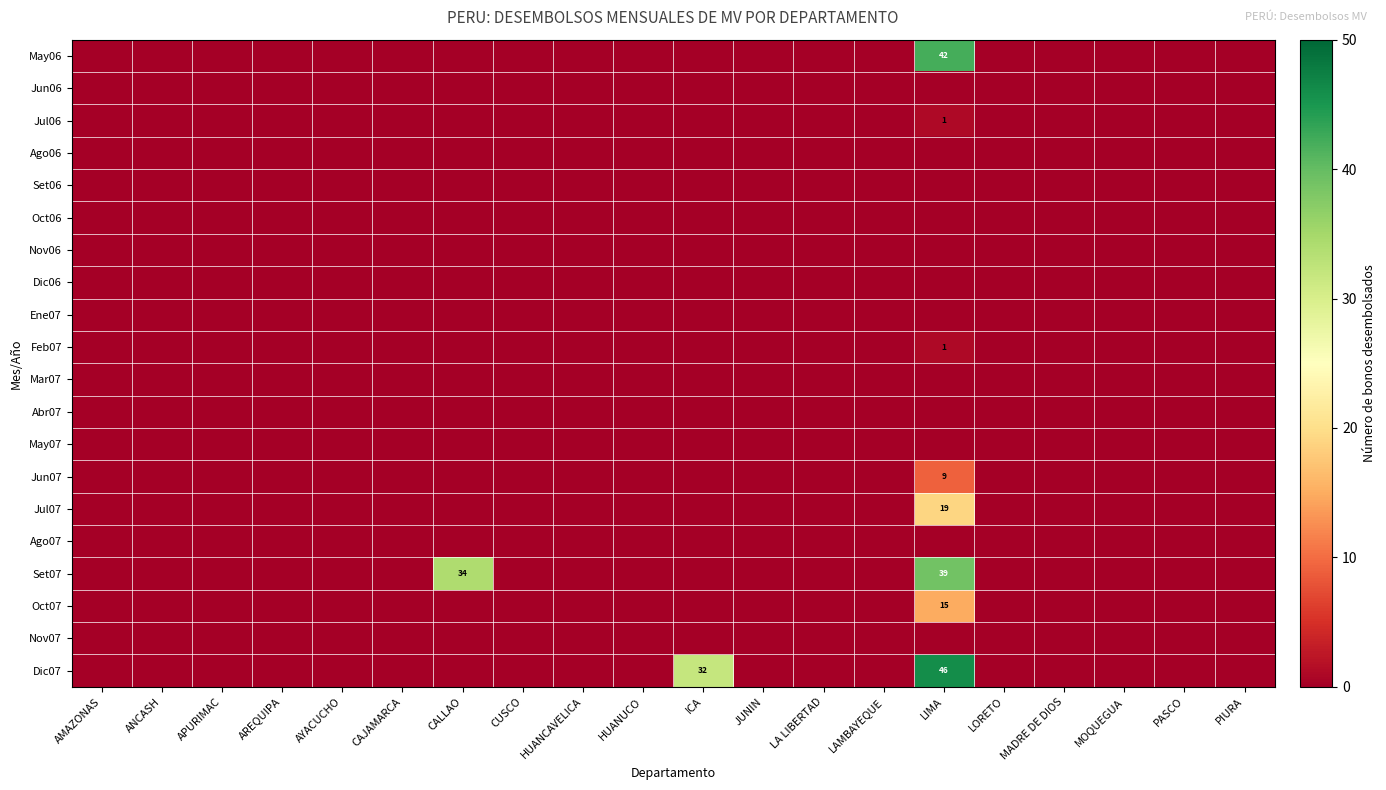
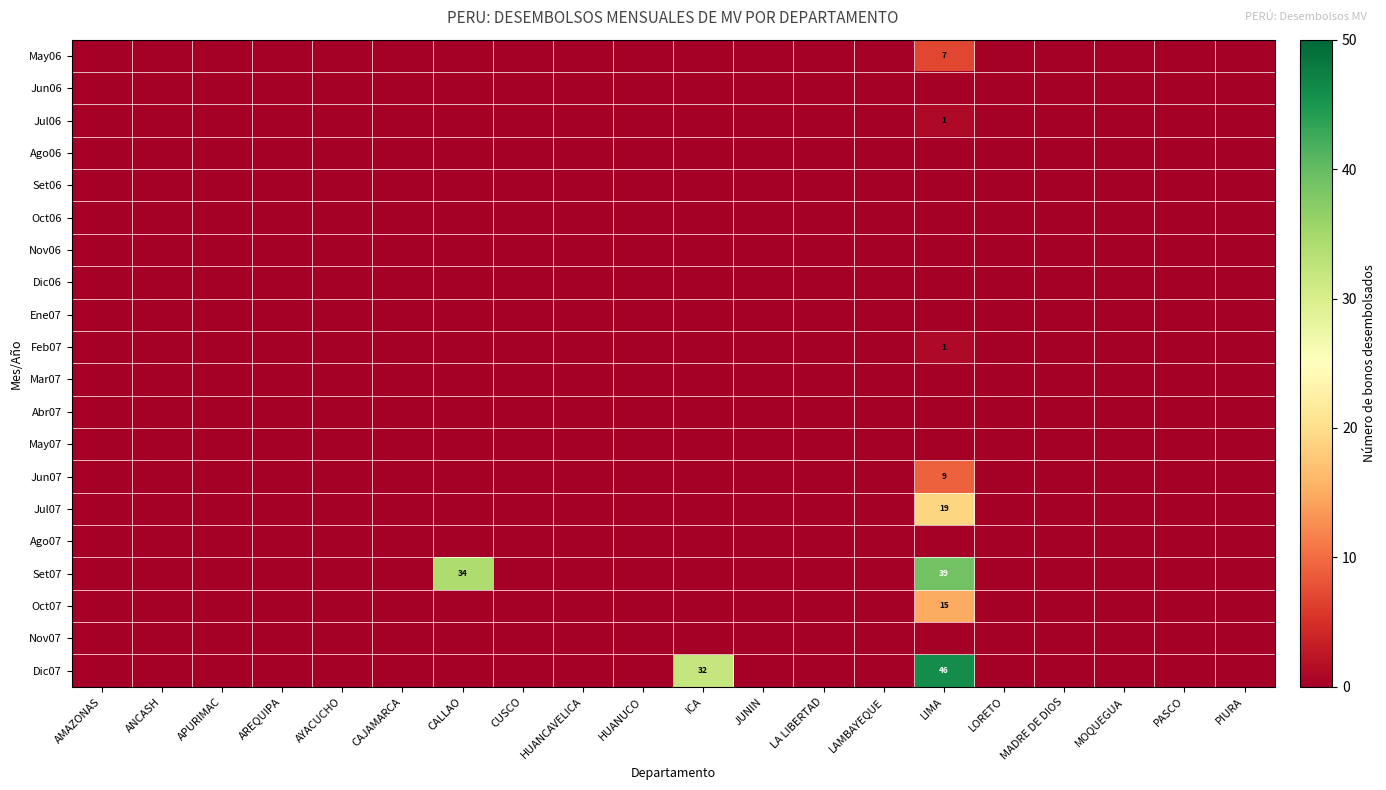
  {
    "May06": {
-     "LIMA": 42
+     "LIMA": 7
    },
    "Jul06": {
      "LIMA": 1
    },
    "Feb07": {
      "LIMA": 1
    },
    "Jun07": {
      "LIMA": 9
    },
    "Jul07": {
      "LIMA": 19
    },
    "Set07": {
      "CALLAO": 34,
      "LIMA": 39
    },
    "Oct07": {
      "LIMA": 15
    },
    "Dic07": {
      "ICA": 32,
      "LIMA": 46
    }
  }
